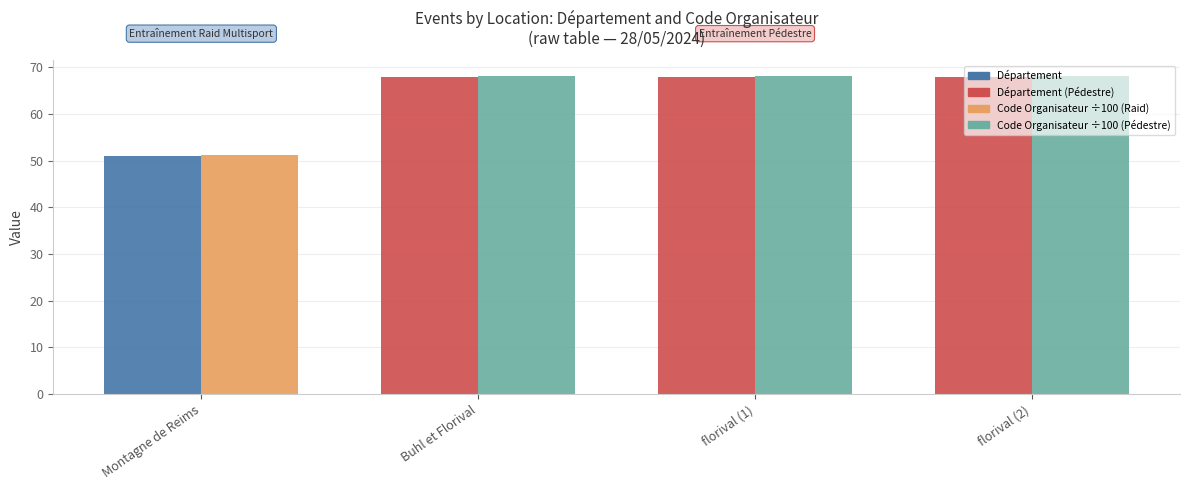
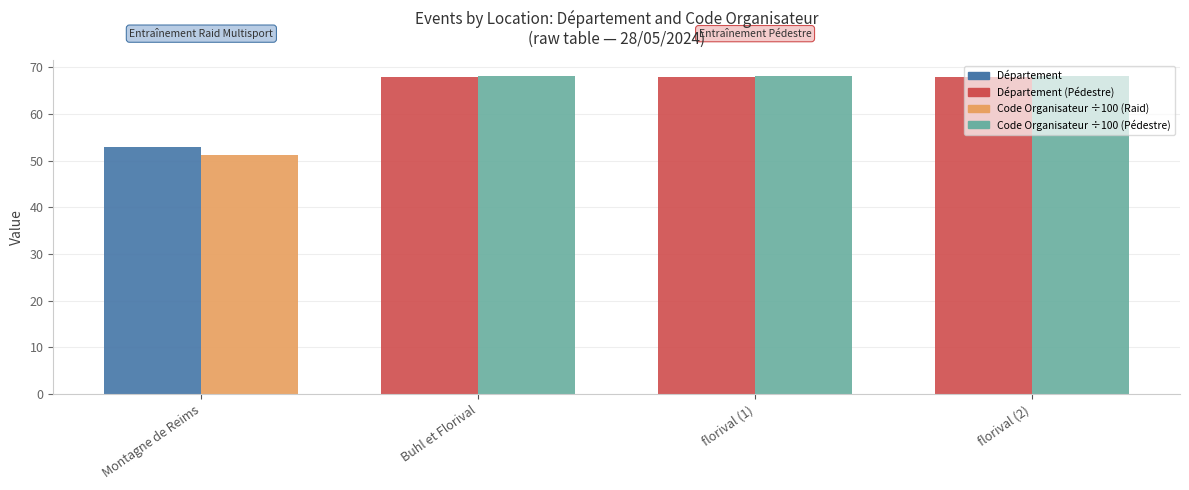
  {
    "Département": {
-     "Montagne de Reims": 51,
+     "Montagne de Reims": 53,
      "Buhl et Florival": 68,
      "florival (1)": 68
    }
  }
